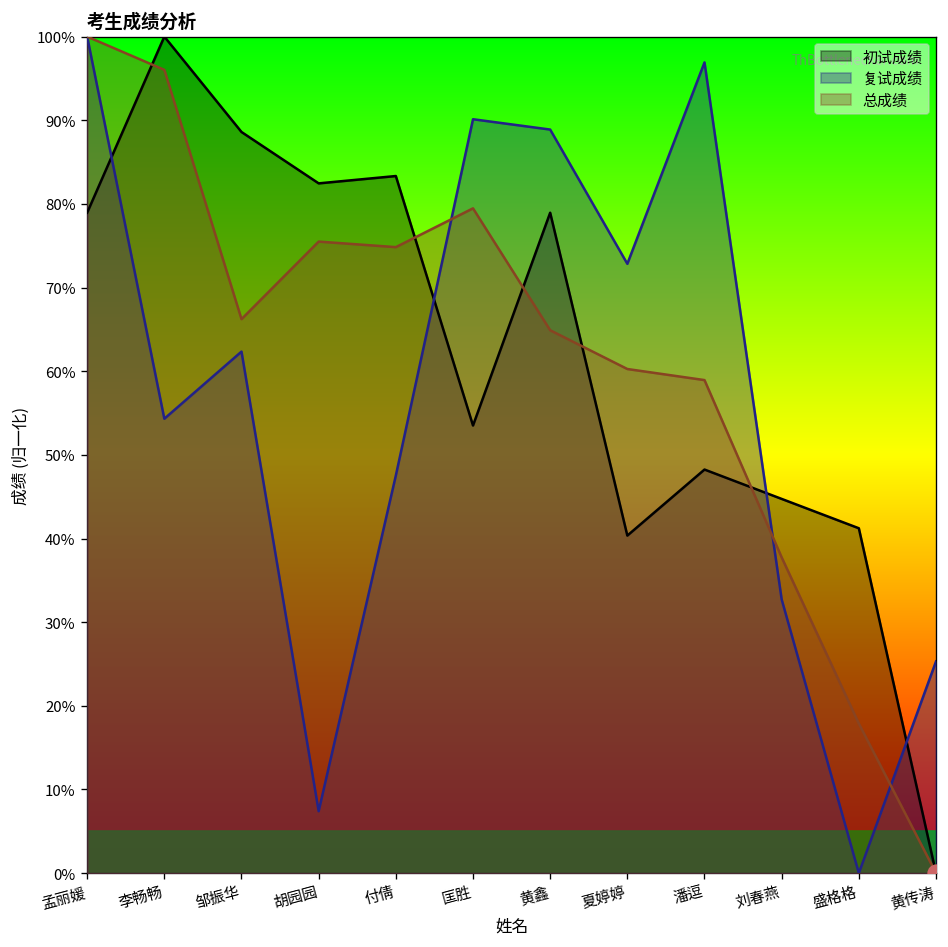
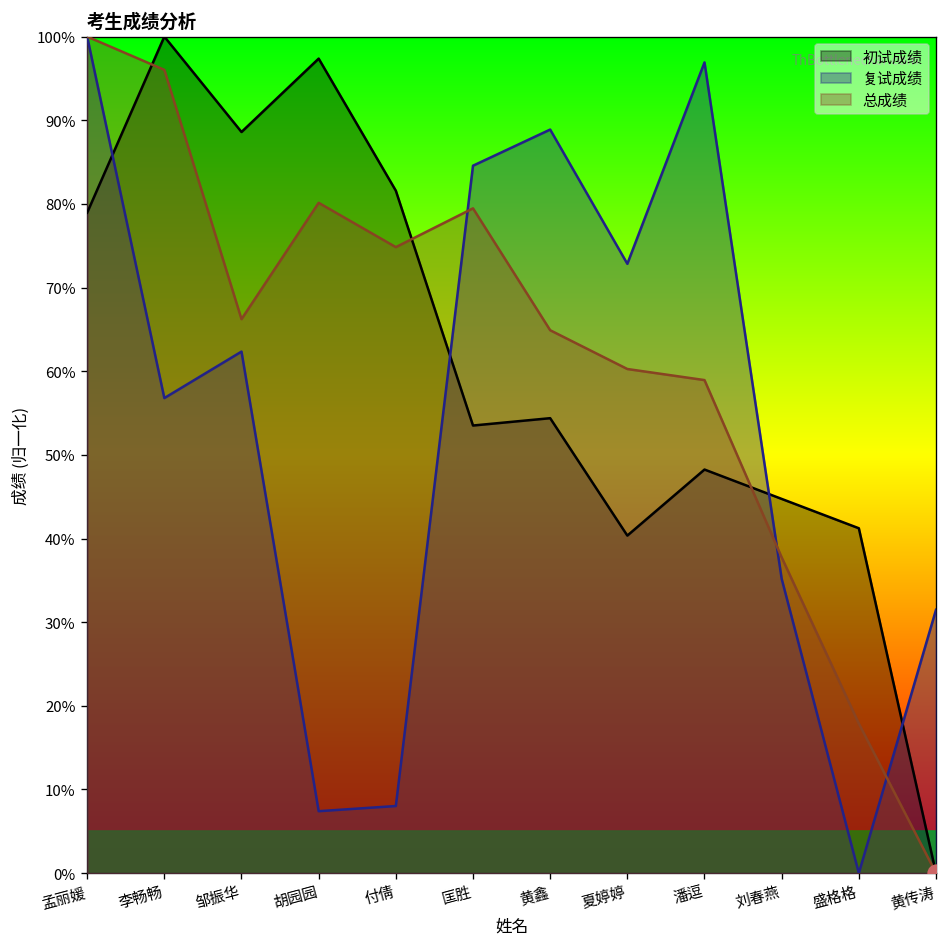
  {
    "初试成绩": {
      "孟丽媛": "79%",
      "李畅畅": "100%",
      "邹振华": "89%",
-     "胡园园": "82%",
-     "付倩": "83%",
+     "胡园园": "97%",
+     "付倩": "82%",
      "匡胜": "54%",
-     "黄鑫": "79%",
+     "黄鑫": "54%",
      "夏婷婷": "40%",
      "潘逗": "48%",
      "刘春燕": "45%",
      "盛格格": "41%"
    },
    "复试成绩": {
-     "李畅畅": "54%",
+     "李畅畅": "57%",
      "邹振华": "62%",
      "胡园园": "7%",
-     "付倩": "48%",
-     "匡胜": "90%",
+     "付倩": "8%",
+     "匡胜": "85%",
      "黄鑫": "89%",
      "夏婷婷": "73%",
      "潘逗": "97%",
-     "刘春燕": "33%",
-     "黄传涛": "25%"
+     "刘春燕": "35%",
+     "黄传涛": "31%"
    },
    "总成绩": {
      "李畅畅": "96%",
      "邹振华": "66%",
-     "胡园园": "75%",
+     "胡园园": "80%",
      "付倩": "75%",
      "匡胜": "79%",
      "黄鑫": "65%",
      "夏婷婷": "60%",
      "潘逗": "59%",
      "刘春燕": "38%",
      "盛格格": "18%"
    }
  }
